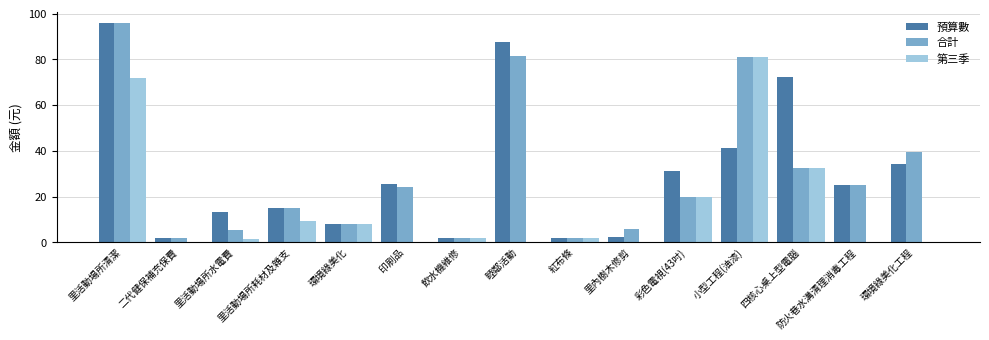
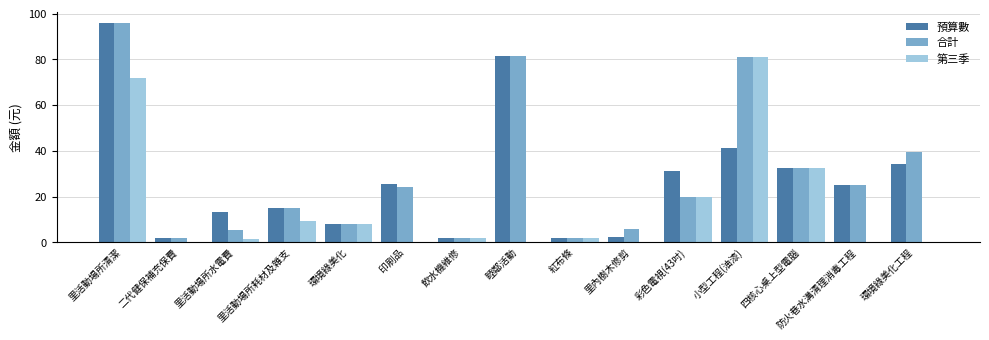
  {
    "預算數": {
      "里活動場所清潔": 96,
      "二代健保補充保費": 2,
      "里活動場所水電費": 13,
      "里活動場所耗材及雜支": 15,
      "環境綠美化": 8,
      "印刷品": 26,
      "飲水機維修": 2,
-     "睦鄰活動": 87,
+     "睦鄰活動": 81,
      "紅布條": 2,
      "里內樹木修剪": 2,
      "彩色電視(43吋)": 31,
      "小型工程(油漆)": 41,
-     "四核心桌上型電腦": 72,
+     "四核心桌上型電腦": 33,
      "防火巷水溝清理消毒工程": 25,
      "環境綠美化工程": 34
    }
  }
